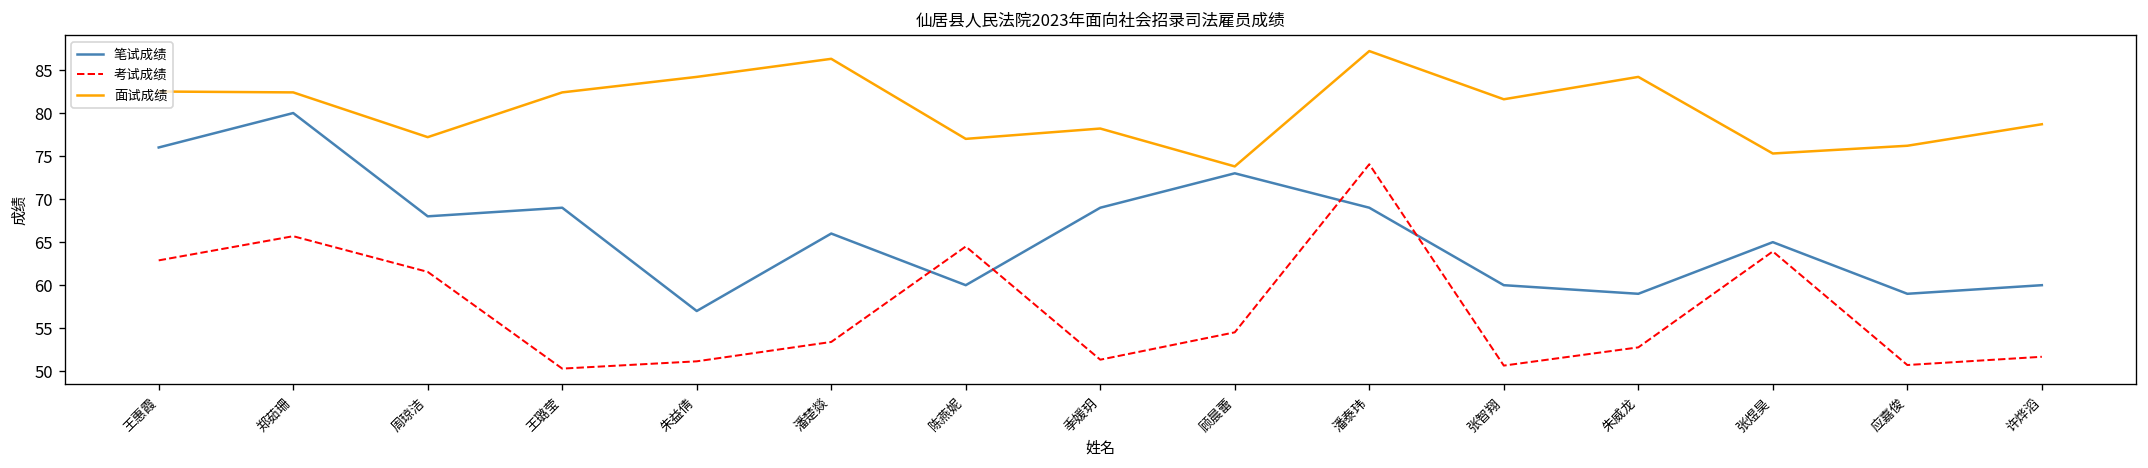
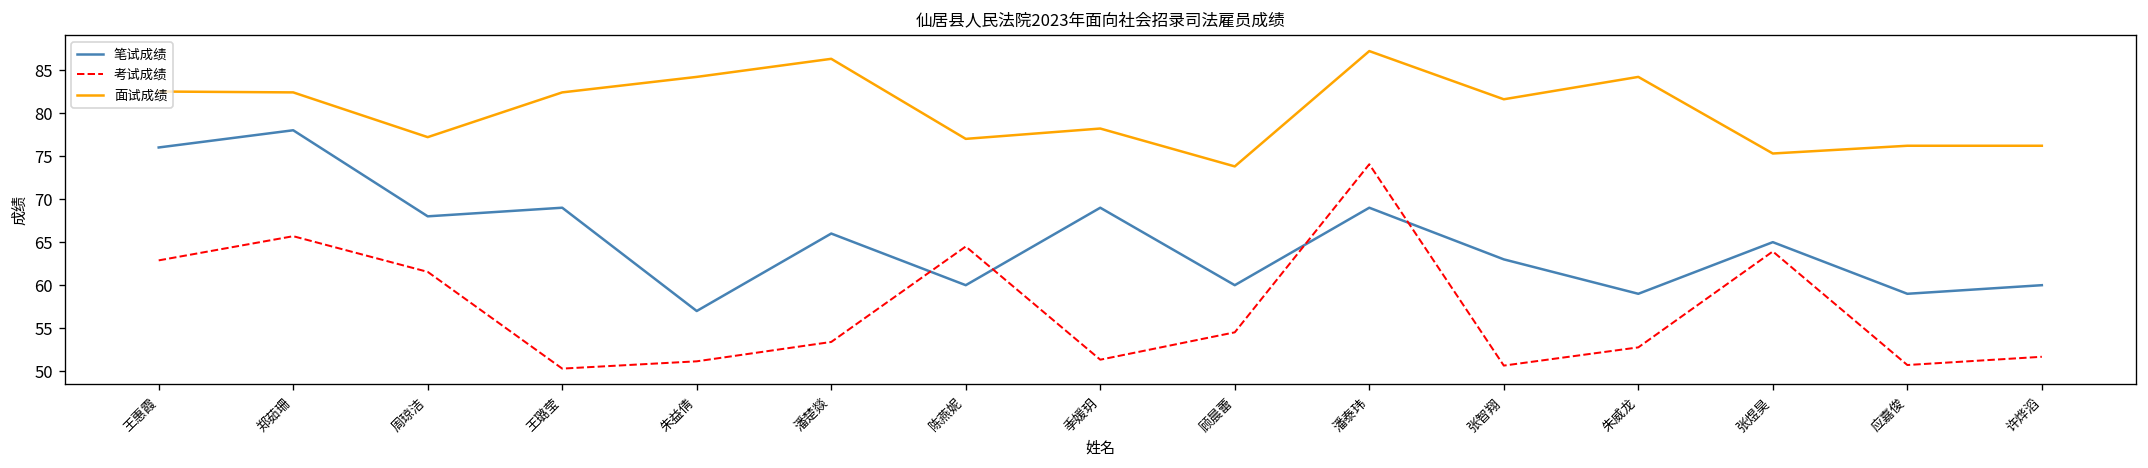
  {
    "笔试成绩": {
      "王惠霞": 76,
-     "郑茹珊": 80,
+     "郑茹珊": 78,
      "周琼洁": 68,
      "王璐莹": 69,
      "朱益倩": 57,
      "潘楚燚": 66,
      "陈燕妮": 60,
      "季媛玥": 69,
-     "顾晨蕾": 73,
+     "顾晨蕾": 60,
      "潘泰玮": 69,
-     "张智翔": 60,
+     "张智翔": 63,
      "朱威龙": 59,
      "张煜昊": 65,
      "应嘉俊": 59,
      "许烨滔": 60
    },
    "考试成绩": {
      "王惠霞": 63,
      "郑茹珊": 66,
      "周琼洁": 62,
      "王璐莹": 50,
      "朱益倩": 51,
      "潘楚燚": 53,
      "陈燕妮": 64,
      "季媛玥": 51,
      "顾晨蕾": 55,
      "潘泰玮": 74,
      "张智翔": 51,
      "朱威龙": 53,
      "张煜昊": 64,
      "应嘉俊": 51,
      "许烨滔": 52
    },
    "面试成绩": {
      "郑茹珊": 82,
      "周琼洁": 77,
      "王璐莹": 82,
      "朱益倩": 84,
      "潘楚燚": 86,
      "陈燕妮": 77,
      "季媛玥": 78,
      "顾晨蕾": 74,
      "潘泰玮": 87,
      "张智翔": 82,
      "朱威龙": 84,
      "张煜昊": 75,
      "应嘉俊": 76,
-     "许烨滔": 79
+     "许烨滔": 76
    }
  }
